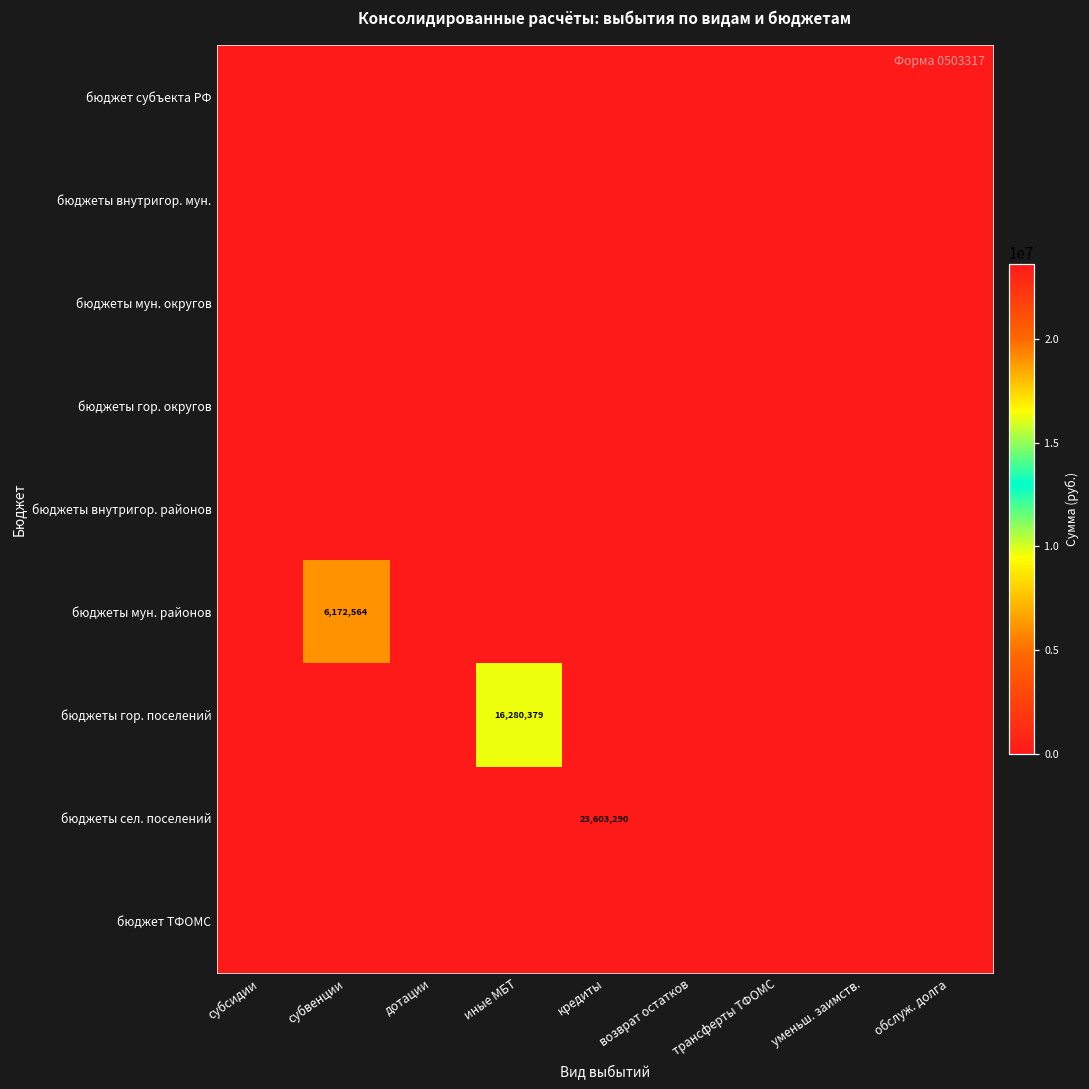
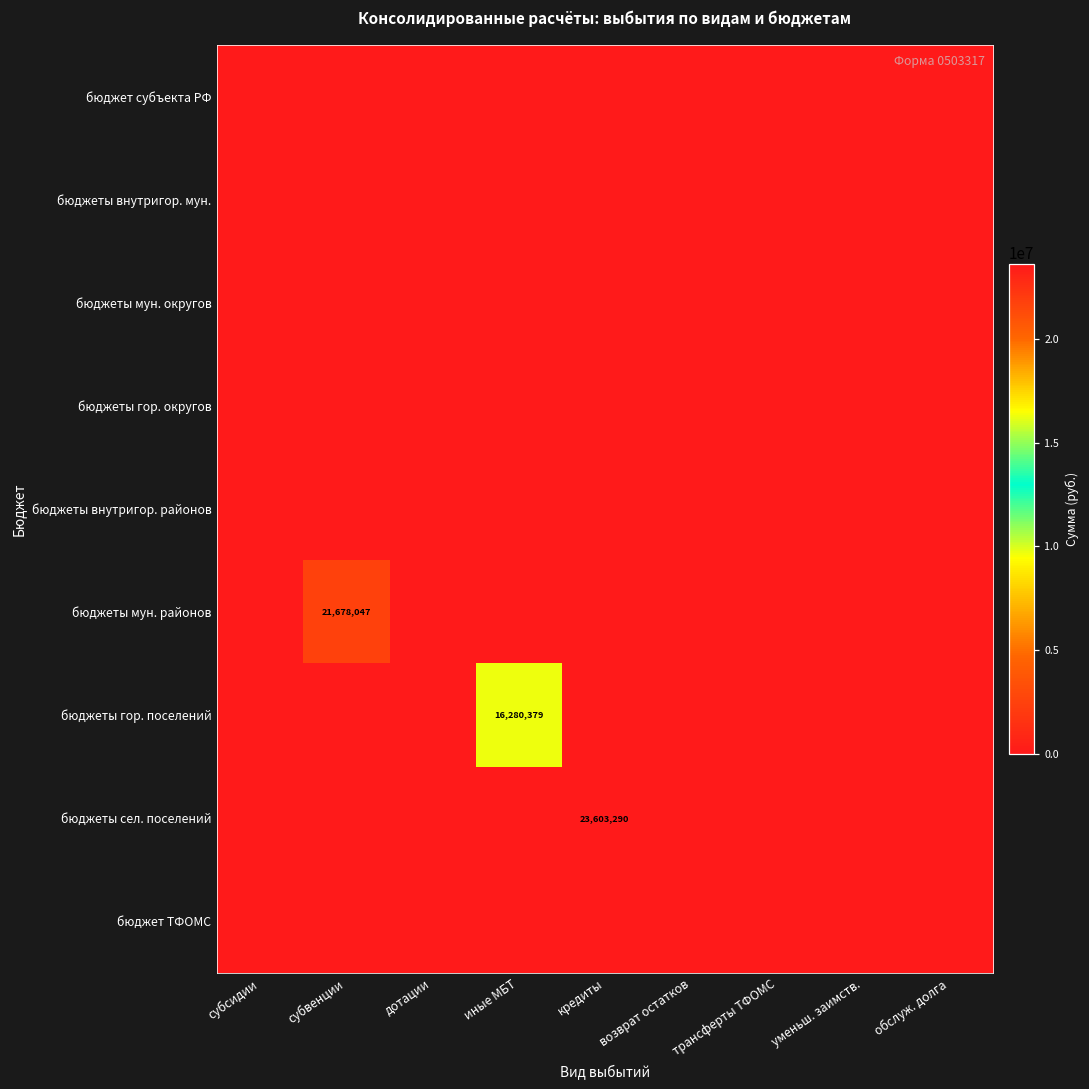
  {
    "бюджет субъекта РФ": {
      "обслуж. долга": "0503317"
    },
    "бюджеты мун. районов": {
-     "субвенции": "6,172,564"
+     "субвенции": "21,678,047"
    },
    "бюджеты гор. поселений": {
      "иные МБТ": "16,280,379"
    },
    "бюджеты сел. поселений": {
      "кредиты": "23,603,290"
    }
  }
